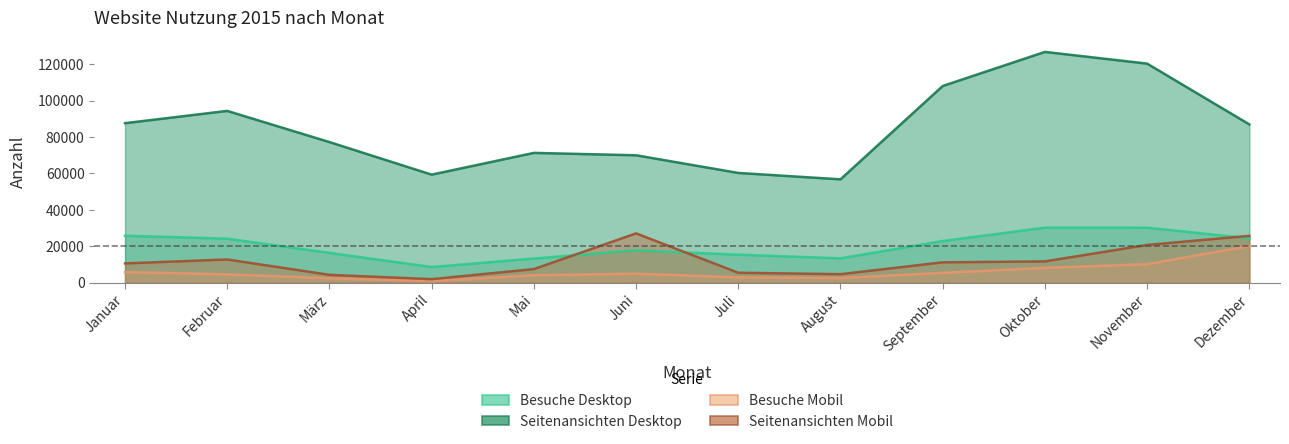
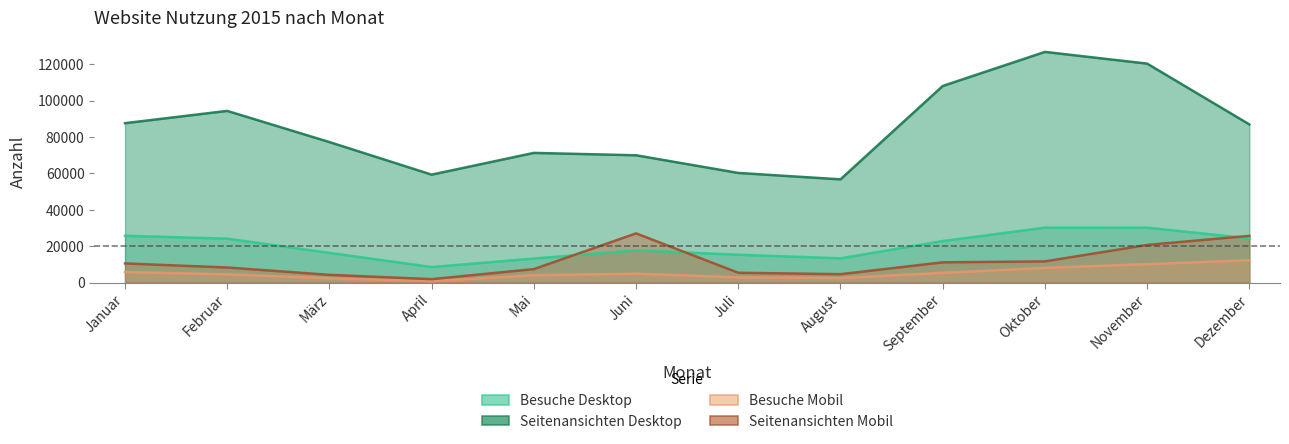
  {
    "Besuche Desktop": {
      "Januar": 26000,
      "Februar": 24000,
      "März": 16000,
      "April": 9000,
      "Mai": 13000,
      "Juni": 18000,
      "Juli": 15000,
      "August": 13000,
      "September": 23000,
      "Oktober": 30000,
      "November": 30000
    },
    "Seitenansichten Desktop": {
      "Januar": 88000,
      "Februar": 94000,
      "März": 77000,
      "April": 59000,
      "Mai": 71000,
      "Juni": 70000,
      "Juli": 60000,
      "August": 57000,
      "September": 108000,
      "Oktober": 127000,
      "November": 120000,
      "Dezember": 87000
    },
    "Besuche Mobil": {
      "Januar": 6000,
      "Februar": 5000,
      "März": 2000,
      "Mai": 4000,
      "Juni": 5000,
      "Juli": 3000,
      "August": 2000,
      "September": 5000,
      "Oktober": 8000,
      "November": 10000,
-     "Dezember": 20000
+     "Dezember": 12000
    },
    "Seitenansichten Mobil": {
      "Januar": 11000,
-     "Februar": 13000,
+     "Februar": 8000,
      "März": 4000,
      "Mai": 7000,
      "Juni": 27000,
      "Juli": 5000,
      "August": 5000,
      "September": 11000,
      "Oktober": 12000,
      "November": 21000
    }
  }
